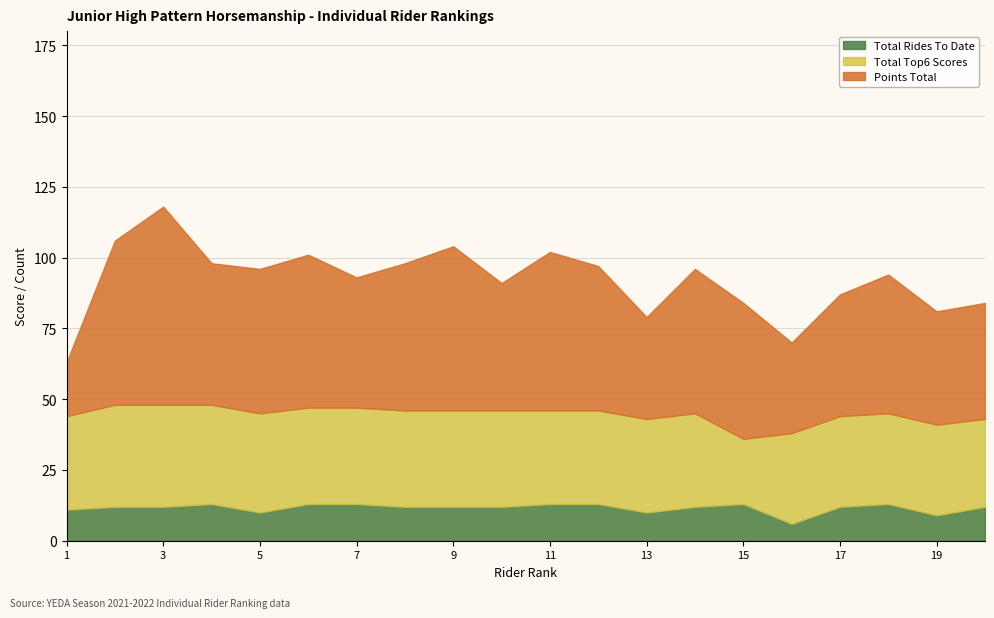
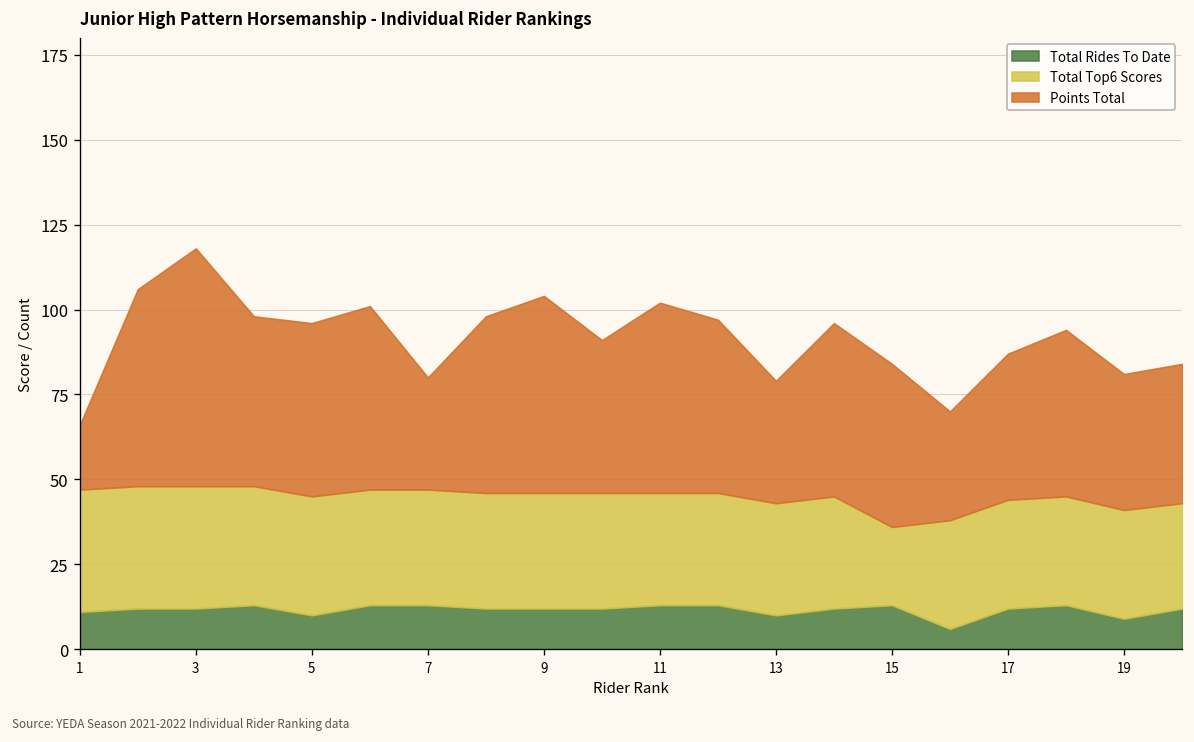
  {
    "Total Rides To Date": {
      "1": 11,
      "3": 12,
      "5": 10,
      "7": 13,
      "9": 12,
      "11": 13,
      "13": 10,
      "15": 13,
      "17": 12,
      "19": 9
    },
    "Total Top6 Scores": {
-     "1": 33,
+     "1": 36,
      "3": 36,
      "5": 35,
      "7": 34,
      "9": 34,
      "11": 33,
      "13": 33,
      "15": 23,
      "17": 32,
      "19": 32
    },
    "Points Total": {
      "1": 19,
      "3": 70,
      "5": 51,
-     "7": 46,
+     "7": 33,
      "9": 58,
      "11": 56,
      "13": 36,
      "15": 48,
      "17": 43,
      "19": 40
    }
  }
